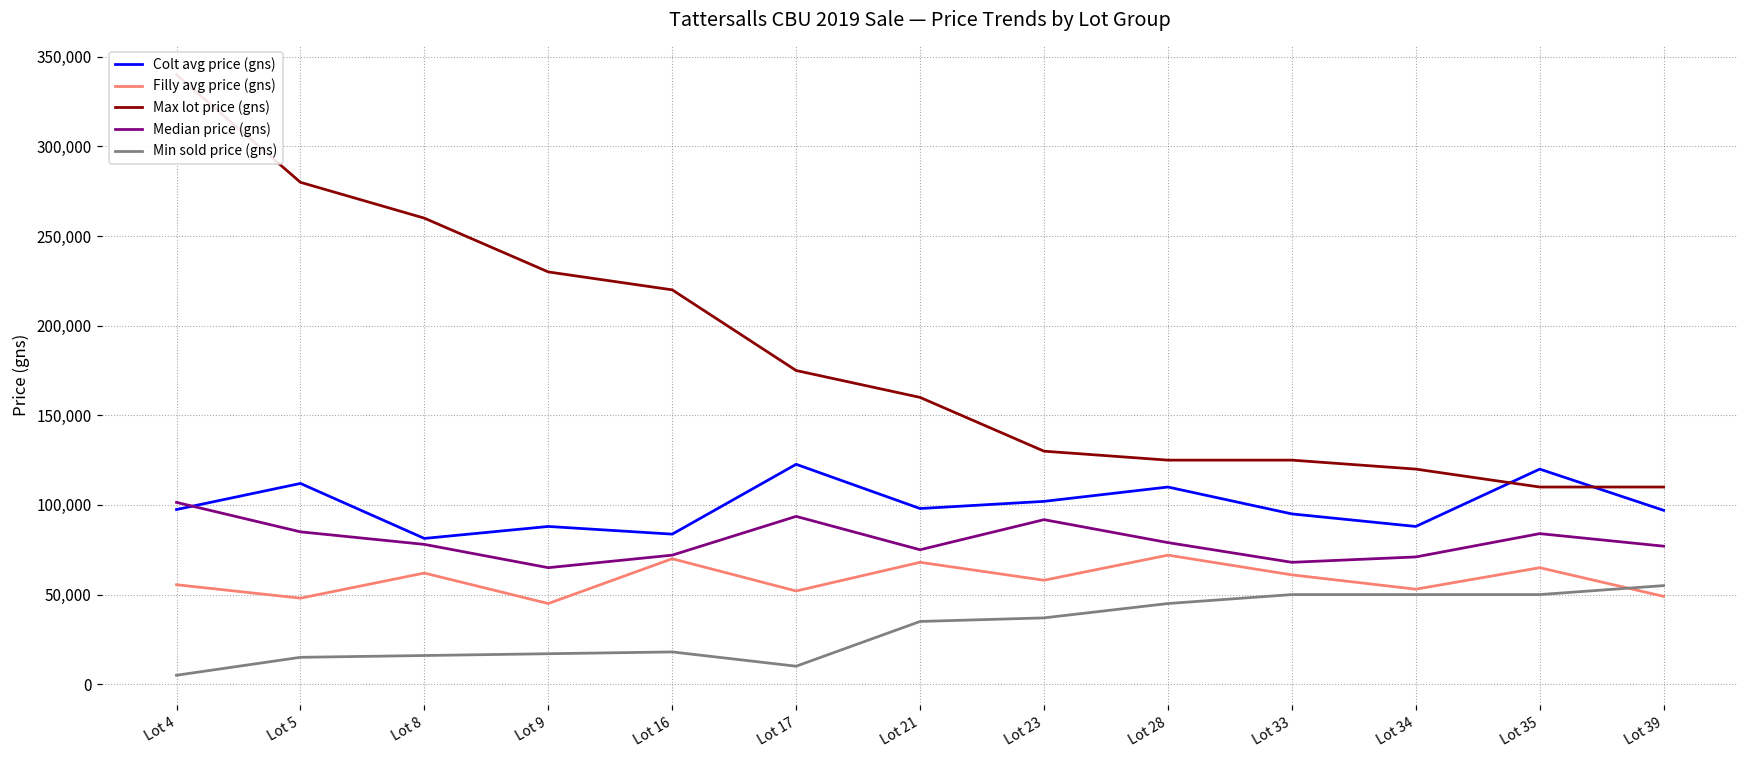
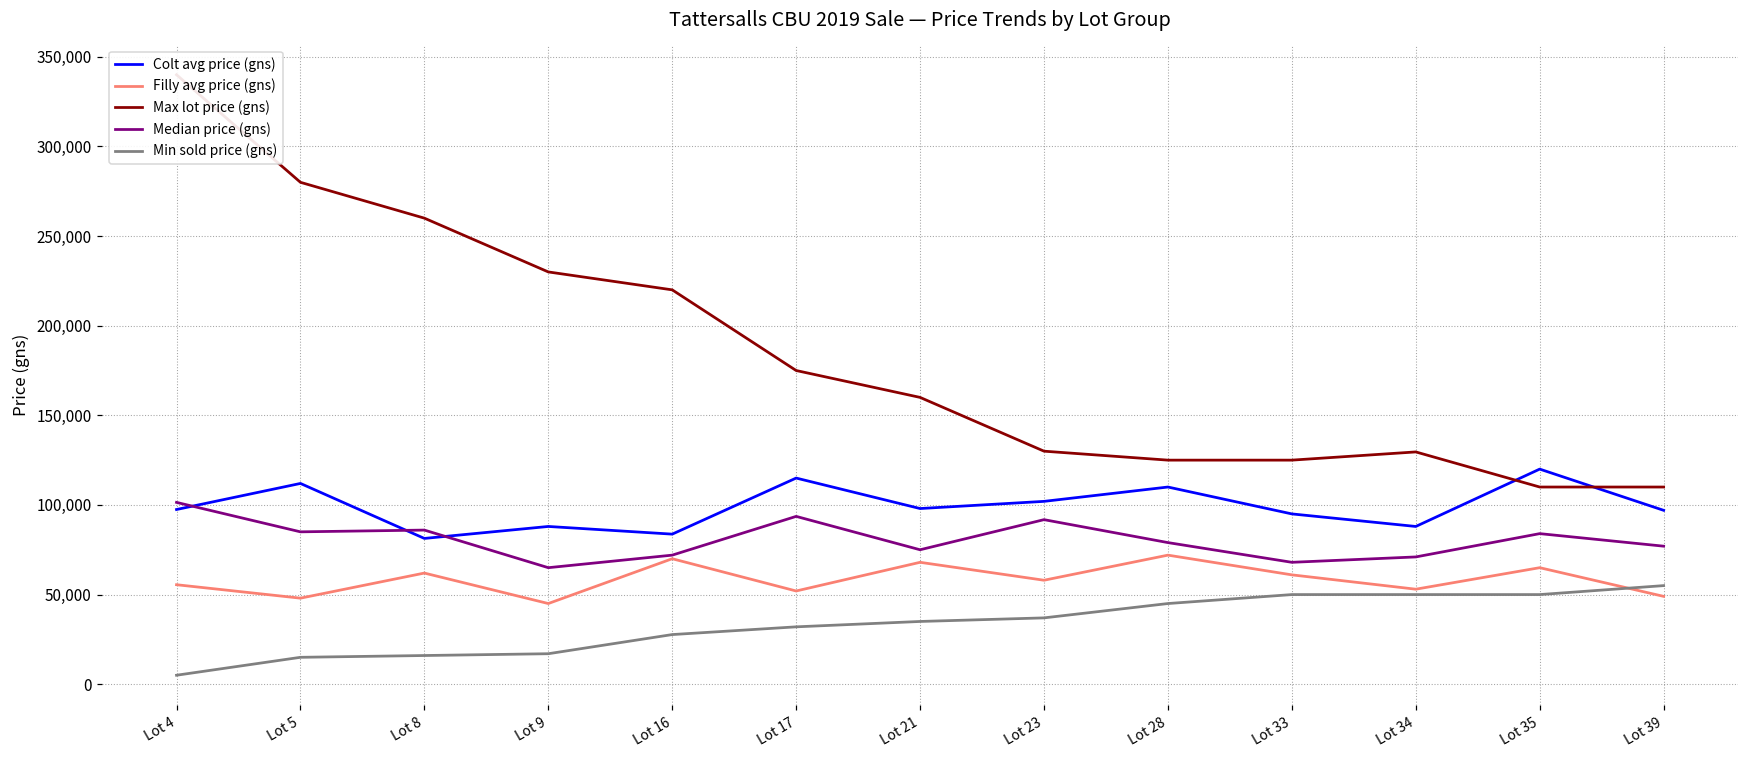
  {
    "Colt avg price (gns)": {
      "Lot 4": "97,000",
      "Lot 5": "112,000",
      "Lot 8": "81,000",
      "Lot 9": "88,000",
      "Lot 16": "84,000",
-     "Lot 17": "123,000",
+     "Lot 17": "115,000",
      "Lot 21": "98,000",
      "Lot 23": "102,000",
      "Lot 28": "110,000",
      "Lot 33": "95,000",
      "Lot 34": "88,000",
      "Lot 35": "120,000",
      "Lot 39": "97,000"
    },
    "Filly avg price (gns)": {
      "Lot 4": "56,000",
      "Lot 5": "48,000",
      "Lot 8": "62,000",
      "Lot 9": "45,000",
      "Lot 16": "70,000",
      "Lot 17": "52,000",
      "Lot 21": "68,000",
      "Lot 23": "58,000",
      "Lot 28": "72,000",
      "Lot 33": "61,000",
      "Lot 34": "53,000",
      "Lot 35": "65,000",
      "Lot 39": "49,000"
    },
    "Max lot price (gns)": {
      "Lot 5": "280,000",
      "Lot 8": "260,000",
      "Lot 9": "230,000",
      "Lot 16": "220,000",
      "Lot 17": "175,000",
      "Lot 21": "160,000",
      "Lot 23": "130,000",
      "Lot 28": "125,000",
      "Lot 33": "125,000",
-     "Lot 34": "120,000",
+     "Lot 34": "130,000",
      "Lot 35": "110,000",
      "Lot 39": "110,000"
    },
    "Median price (gns)": {
      "Lot 4": "101,000",
      "Lot 5": "85,000",
-     "Lot 8": "78,000",
+     "Lot 8": "86,000",
      "Lot 9": "65,000",
      "Lot 16": "72,000",
      "Lot 17": "94,000",
      "Lot 21": "75,000",
      "Lot 23": "92,000",
      "Lot 28": "79,000",
      "Lot 33": "68,000",
      "Lot 34": "71,000",
      "Lot 35": "84,000",
      "Lot 39": "77,000"
    },
    "Min sold price (gns)": {
      "Lot 4": "5,000",
      "Lot 5": "15,000",
      "Lot 8": "16,000",
      "Lot 9": "17,000",
-     "Lot 16": "18,000",
-     "Lot 17": "10,000",
+     "Lot 16": "28,000",
+     "Lot 17": "32,000",
      "Lot 21": "35,000",
      "Lot 23": "37,000",
      "Lot 28": "45,000",
      "Lot 33": "50,000",
      "Lot 34": "50,000",
      "Lot 35": "50,000",
      "Lot 39": "55,000"
    }
  }
